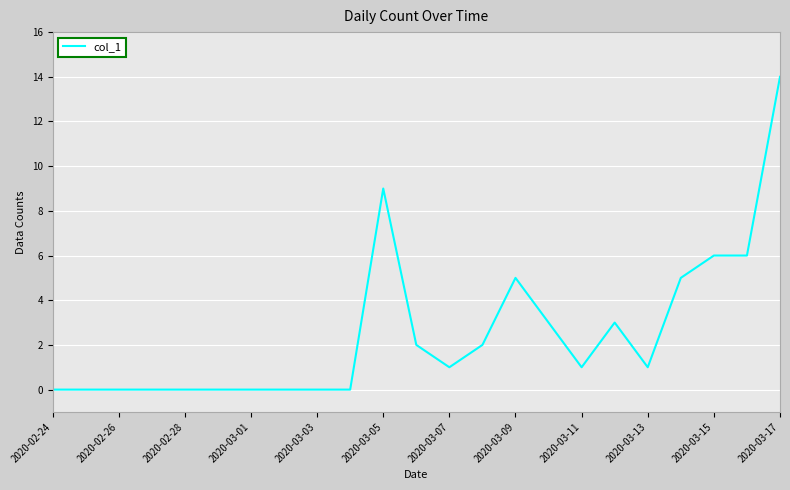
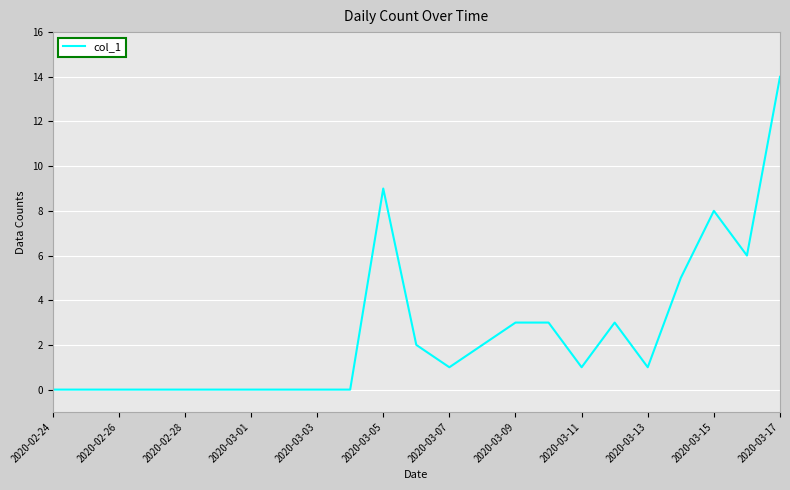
  {
    "2020-02-24": 0,
    "2020-02-26": 0,
    "2020-02-28": 0,
    "2020-03-01": 0,
    "2020-03-03": 0,
    "2020-03-05": 9,
    "2020-03-07": 1,
-   "2020-03-09": 5,
+   "2020-03-09": 3,
    "2020-03-11": 1,
    "2020-03-13": 1,
-   "2020-03-15": 6,
+   "2020-03-15": 8,
    "2020-03-17": 14
  }
